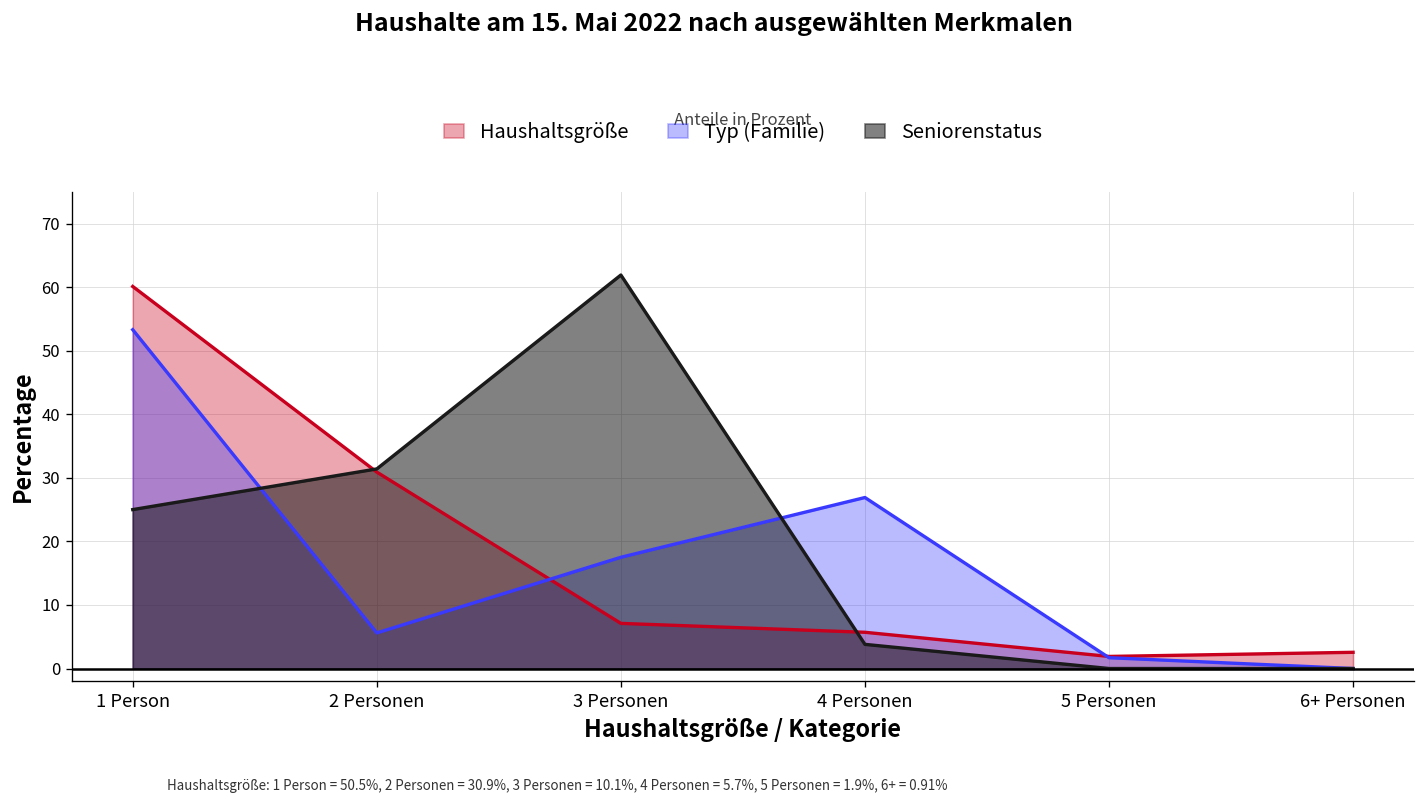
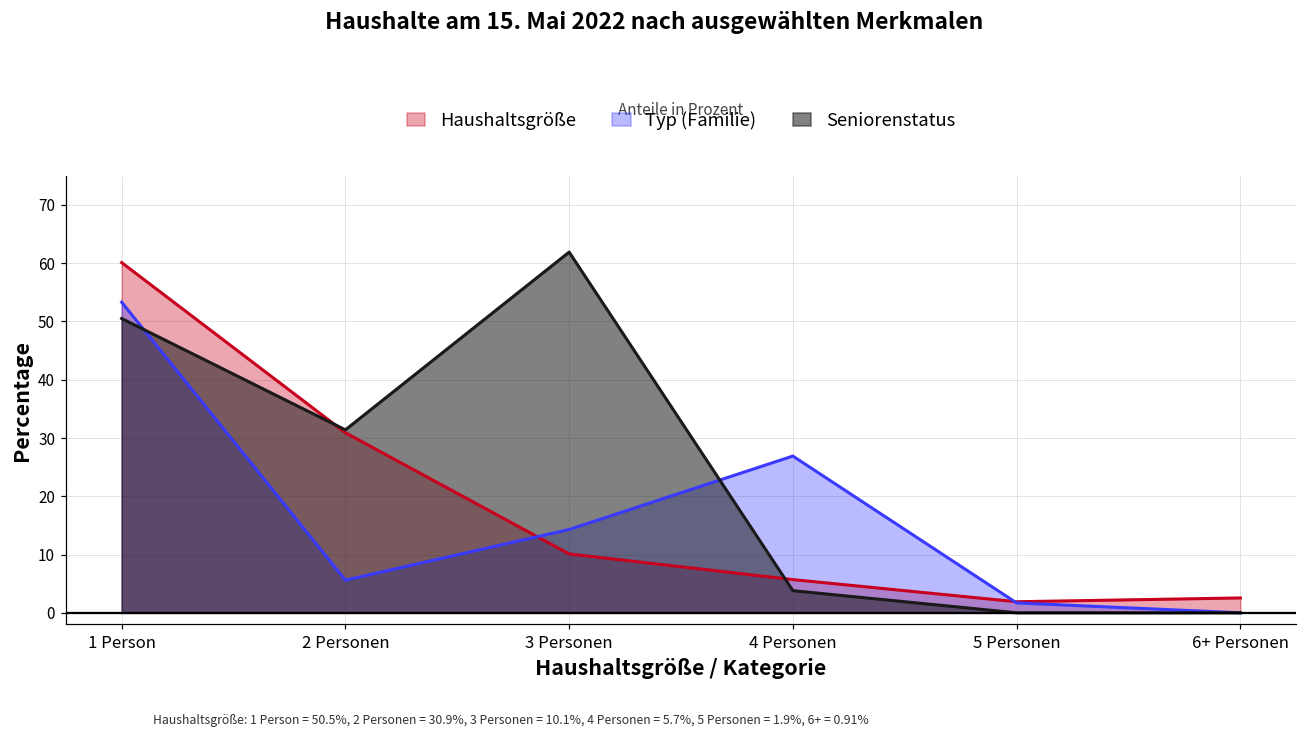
  {
    "Haushaltsgröße": {
      "1 Person": 60,
      "2 Personen": 31,
-     "3 Personen": 7,
+     "3 Personen": 10,
      "4 Personen": 6,
      "6+ Personen": 3
    },
    "Typ (Familie)": {
      "1 Person": 53,
      "2 Personen": 6,
-     "3 Personen": 18,
+     "3 Personen": 14,
      "4 Personen": 27
    },
    "Seniorenstatus": {
-     "1 Person": 25,
+     "1 Person": 51,
      "2 Personen": 31,
      "3 Personen": 62,
      "4 Personen": 4,
      "5 Personen": 0
    }
  }
